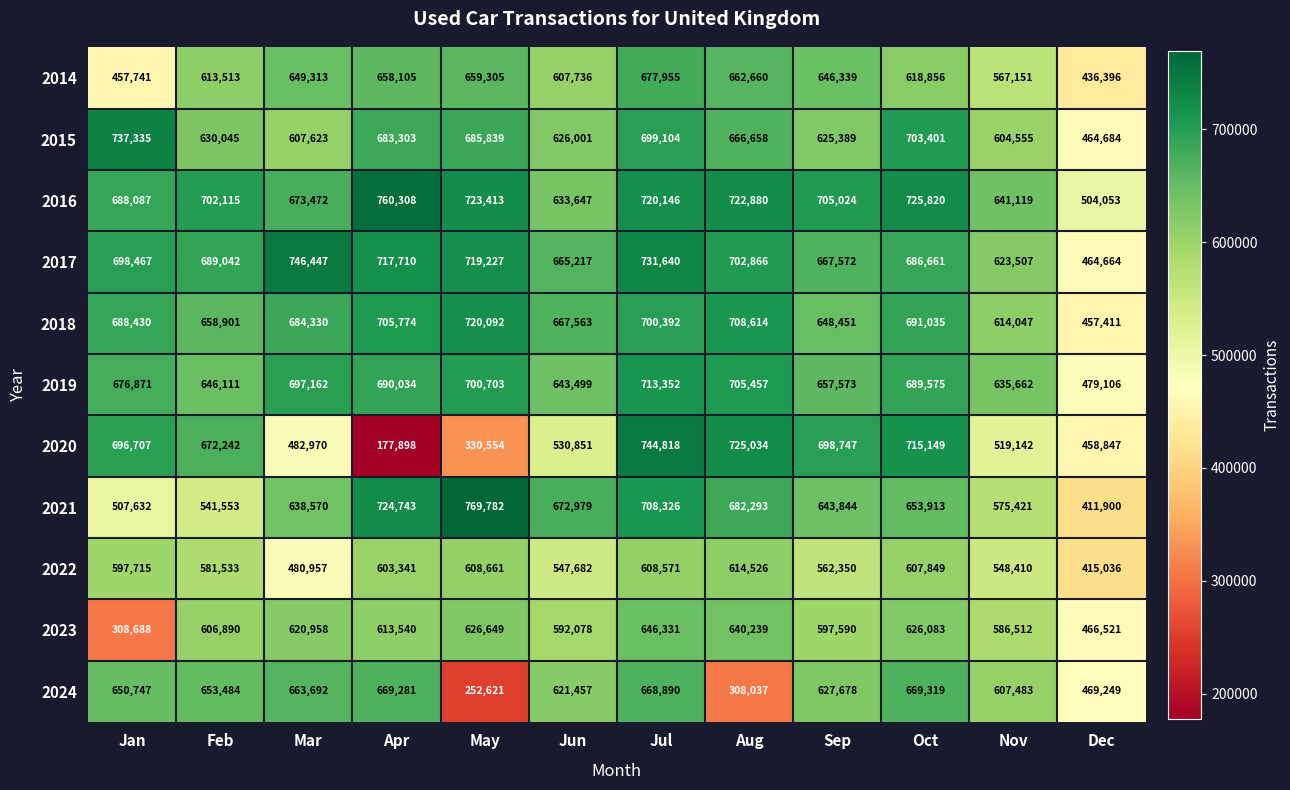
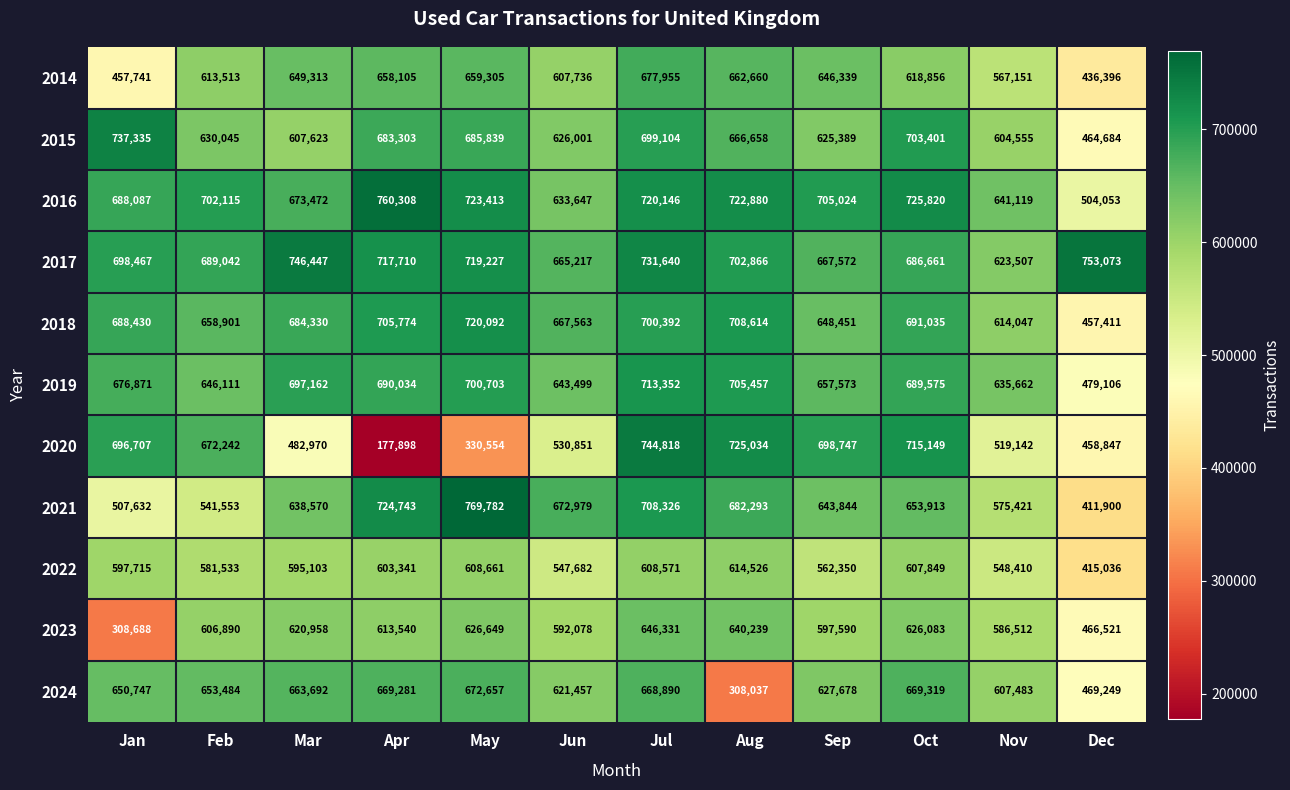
  {
    "2014": {
      "Jan": "457,741",
      "Feb": "613,513",
      "Mar": "649,313",
      "Apr": "658,105",
      "May": "659,305",
      "Jun": "607,736",
      "Jul": "677,955",
      "Aug": "662,660",
      "Sep": "646,339",
      "Oct": "618,856",
      "Nov": "567,151",
      "Dec": "436,396"
    },
    "2015": {
      "Jan": "737,335",
      "Feb": "630,045",
      "Mar": "607,623",
      "Apr": "683,303",
      "May": "685,839",
      "Jun": "626,001",
      "Jul": "699,104",
      "Aug": "666,658",
      "Sep": "625,389",
      "Oct": "703,401",
      "Nov": "604,555",
      "Dec": "464,684"
    },
    "2016": {
      "Jan": "688,087",
      "Feb": "702,115",
      "Mar": "673,472",
      "Apr": "760,308",
      "May": "723,413",
      "Jun": "633,647",
      "Jul": "720,146",
      "Aug": "722,880",
      "Sep": "705,024",
      "Oct": "725,820",
      "Nov": "641,119",
      "Dec": "504,053"
    },
    "2017": {
      "Jan": "698,467",
      "Feb": "689,042",
      "Mar": "746,447",
      "Apr": "717,710",
      "May": "719,227",
      "Jun": "665,217",
      "Jul": "731,640",
      "Aug": "702,866",
      "Sep": "667,572",
      "Oct": "686,661",
      "Nov": "623,507",
-     "Dec": "464,664"
+     "Dec": "753,073"
    },
    "2018": {
      "Jan": "688,430",
      "Feb": "658,901",
      "Mar": "684,330",
      "Apr": "705,774",
      "May": "720,092",
      "Jun": "667,563",
      "Jul": "700,392",
      "Aug": "708,614",
      "Sep": "648,451",
      "Oct": "691,035",
      "Nov": "614,047",
      "Dec": "457,411"
    },
    "2019": {
      "Jan": "676,871",
      "Feb": "646,111",
      "Mar": "697,162",
      "Apr": "690,034",
      "May": "700,703",
      "Jun": "643,499",
      "Jul": "713,352",
      "Aug": "705,457",
      "Sep": "657,573",
      "Oct": "689,575",
      "Nov": "635,662",
      "Dec": "479,106"
    },
    "2020": {
      "Jan": "696,707",
      "Feb": "672,242",
      "Mar": "482,970",
      "Apr": "177,898",
      "May": "330,554",
      "Jun": "530,851",
      "Jul": "744,818",
      "Aug": "725,034",
      "Sep": "698,747",
      "Oct": "715,149",
      "Nov": "519,142",
      "Dec": "458,847"
    },
    "2021": {
      "Jan": "507,632",
      "Feb": "541,553",
      "Mar": "638,570",
      "Apr": "724,743",
      "May": "769,782",
      "Jun": "672,979",
      "Jul": "708,326",
      "Aug": "682,293",
      "Sep": "643,844",
      "Oct": "653,913",
      "Nov": "575,421",
      "Dec": "411,900"
    },
    "2022": {
      "Jan": "597,715",
      "Feb": "581,533",
-     "Mar": "480,957",
+     "Mar": "595,103",
      "Apr": "603,341",
      "May": "608,661",
      "Jun": "547,682",
      "Jul": "608,571",
      "Aug": "614,526",
      "Sep": "562,350",
      "Oct": "607,849",
      "Nov": "548,410",
      "Dec": "415,036"
    },
    "2023": {
      "Jan": "308,688",
      "Feb": "606,890",
      "Mar": "620,958",
      "Apr": "613,540",
      "May": "626,649",
      "Jun": "592,078",
      "Jul": "646,331",
      "Aug": "640,239",
      "Sep": "597,590",
      "Oct": "626,083",
      "Nov": "586,512",
      "Dec": "466,521"
    },
    "2024": {
      "Jan": "650,747",
      "Feb": "653,484",
      "Mar": "663,692",
      "Apr": "669,281",
-     "May": "252,621",
+     "May": "672,657",
      "Jun": "621,457",
      "Jul": "668,890",
      "Aug": "308,037",
      "Sep": "627,678",
      "Oct": "669,319",
      "Nov": "607,483",
      "Dec": "469,249"
    }
  }
